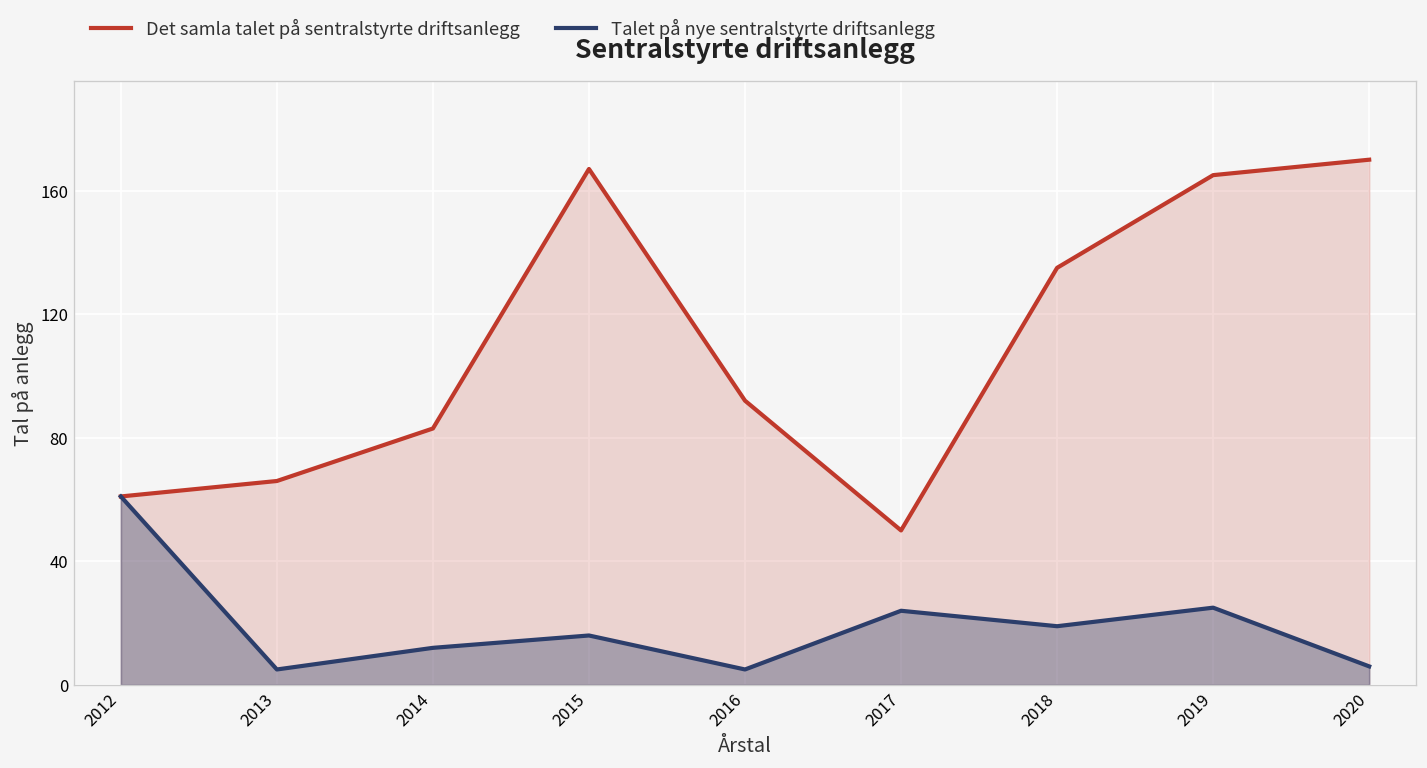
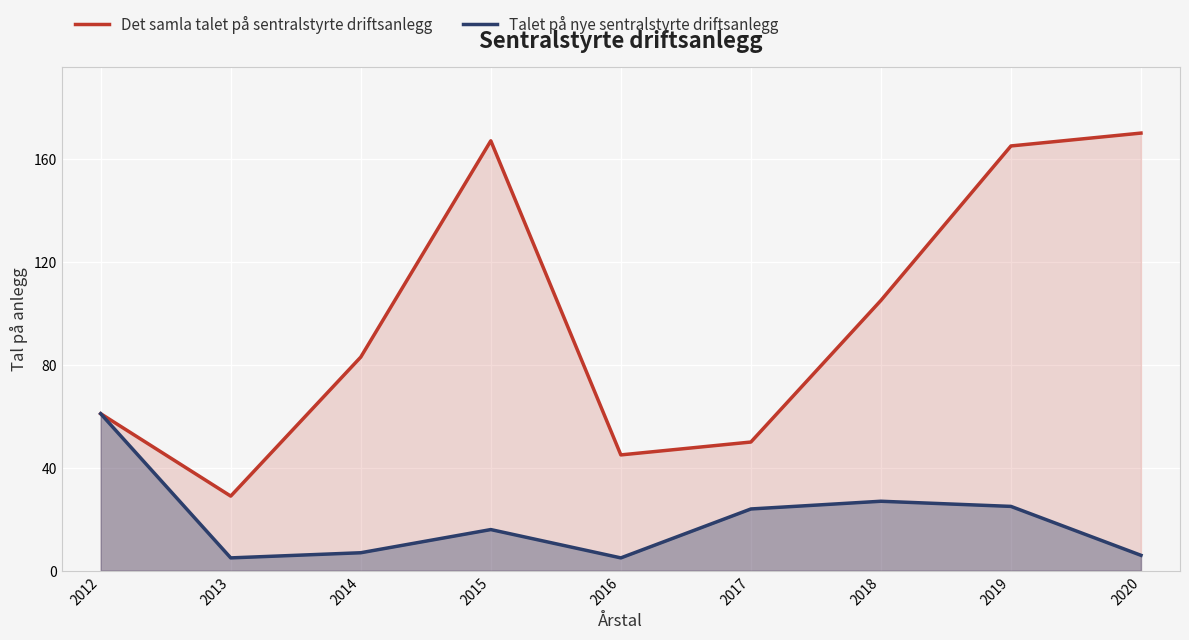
  {
    "Det samla talet på sentralstyrte driftsanlegg": {
-     "2013": 66,
+     "2013": 29,
      "2014": 83,
      "2015": 167,
-     "2016": 92,
+     "2016": 45,
      "2017": 50,
-     "2018": 135,
+     "2018": 105,
      "2019": 165,
      "2020": 170
    },
    "Talet på nye sentralstyrte driftsanlegg": {
      "2013": 5,
-     "2014": 12,
+     "2014": 7,
      "2015": 16,
      "2016": 5,
      "2017": 24,
-     "2018": 19,
+     "2018": 27,
      "2019": 25,
      "2020": 6
    }
  }
